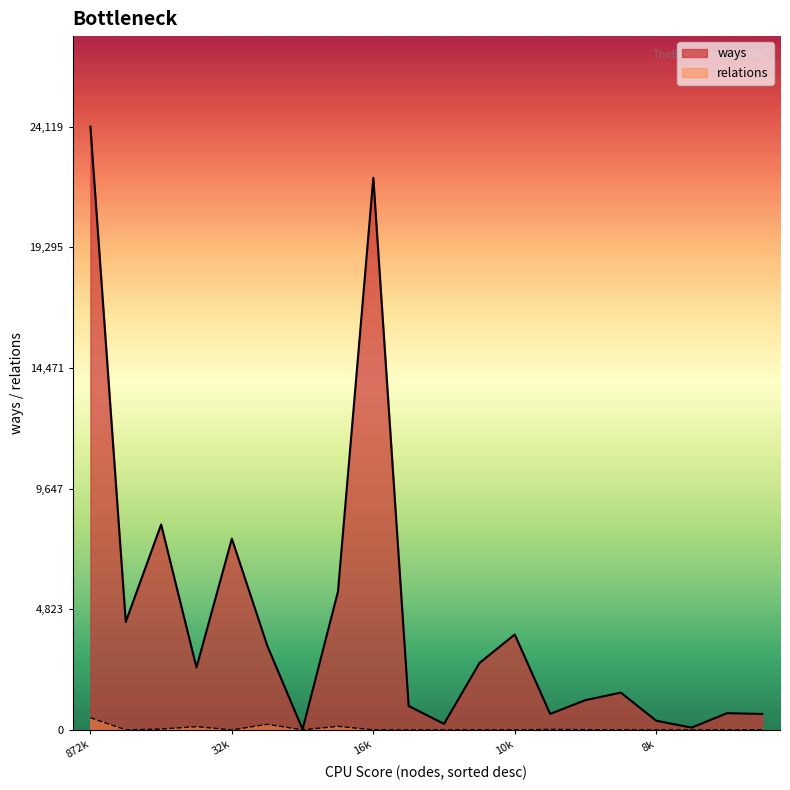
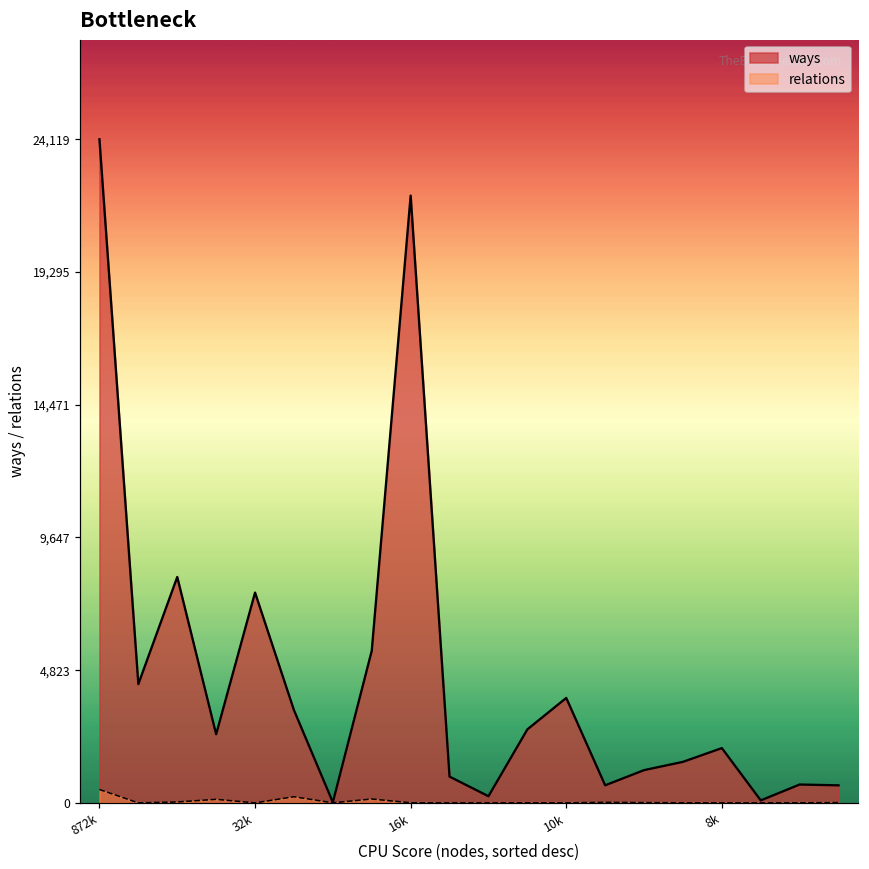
  {
    "ways": {
      "872k": "24,100",
      "32k": "7,600",
      "16k": "22,100",
      "10k": "3,800",
-     "8k": "400"
+     "8k": "2,000"
    },
    "relations": {
      "872k": "500",
      "32k": "0",
      "16k": "0",
      "10k": "0",
      "8k": "0"
    }
  }
